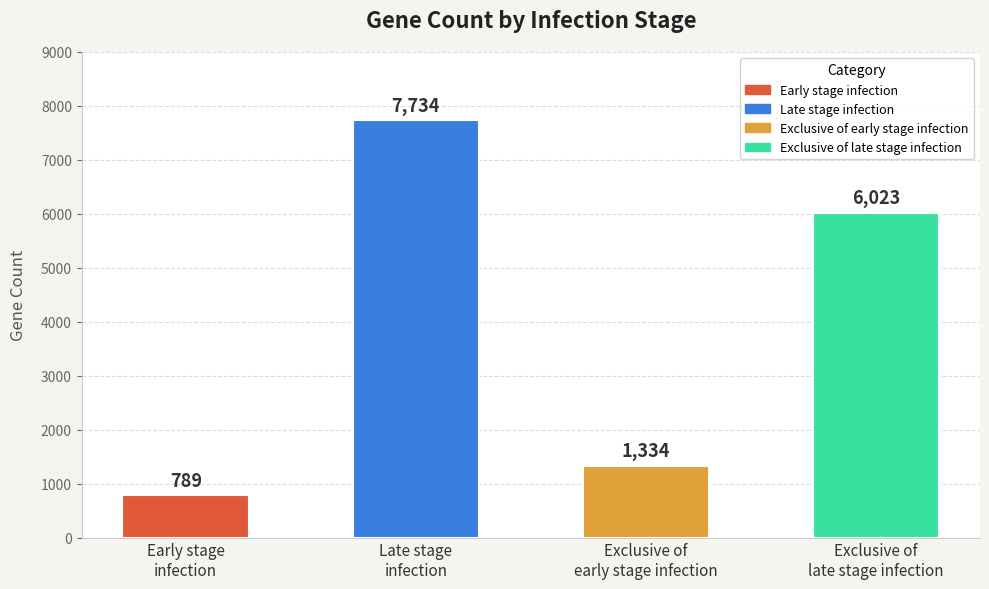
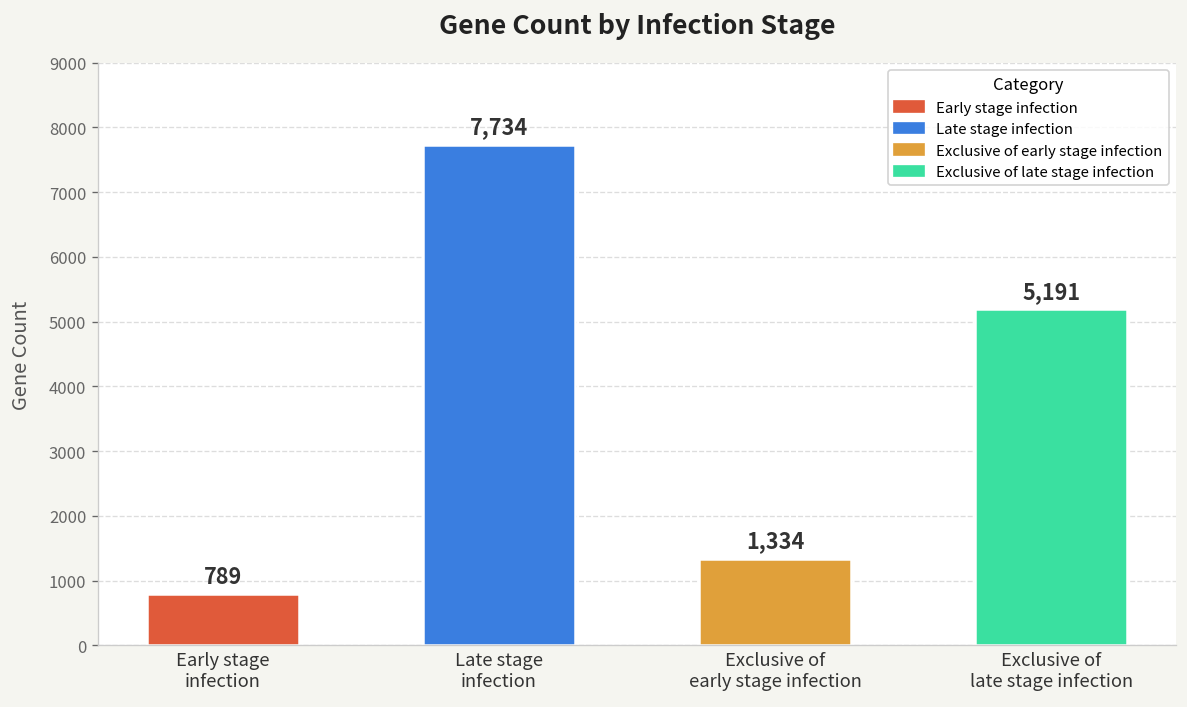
  {
    "Early stage infection": "789",
    "Late stage infection": "7,734",
    "Exclusive of early stage infection": "1,334",
-   "Exclusive of late stage infection": "6,023"
+   "Exclusive of late stage infection": "5,191"
  }
